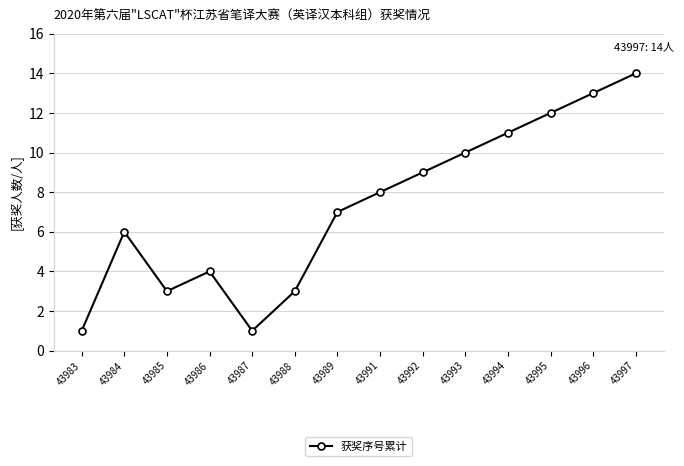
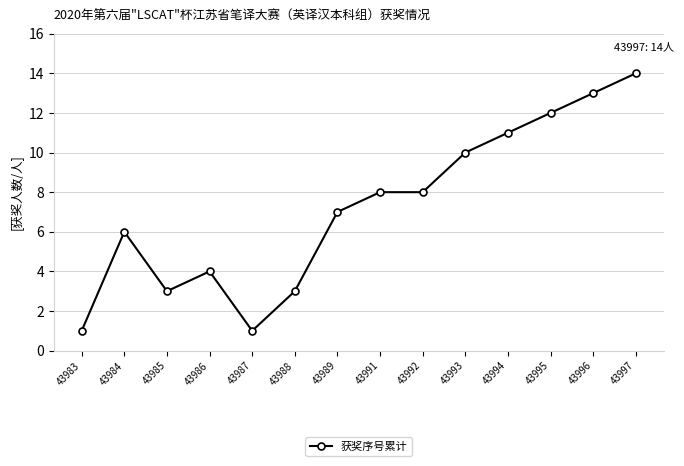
  {
    "43983": 1,
    "43984": 6,
    "43985": 3,
    "43986": 4,
    "43987": 1,
    "43988": 3,
    "43989": 7,
    "43991": 8,
-   "43992": 9,
+   "43992": 8,
    "43993": 10,
    "43994": 11,
    "43995": 12,
    "43996": 13
  }
